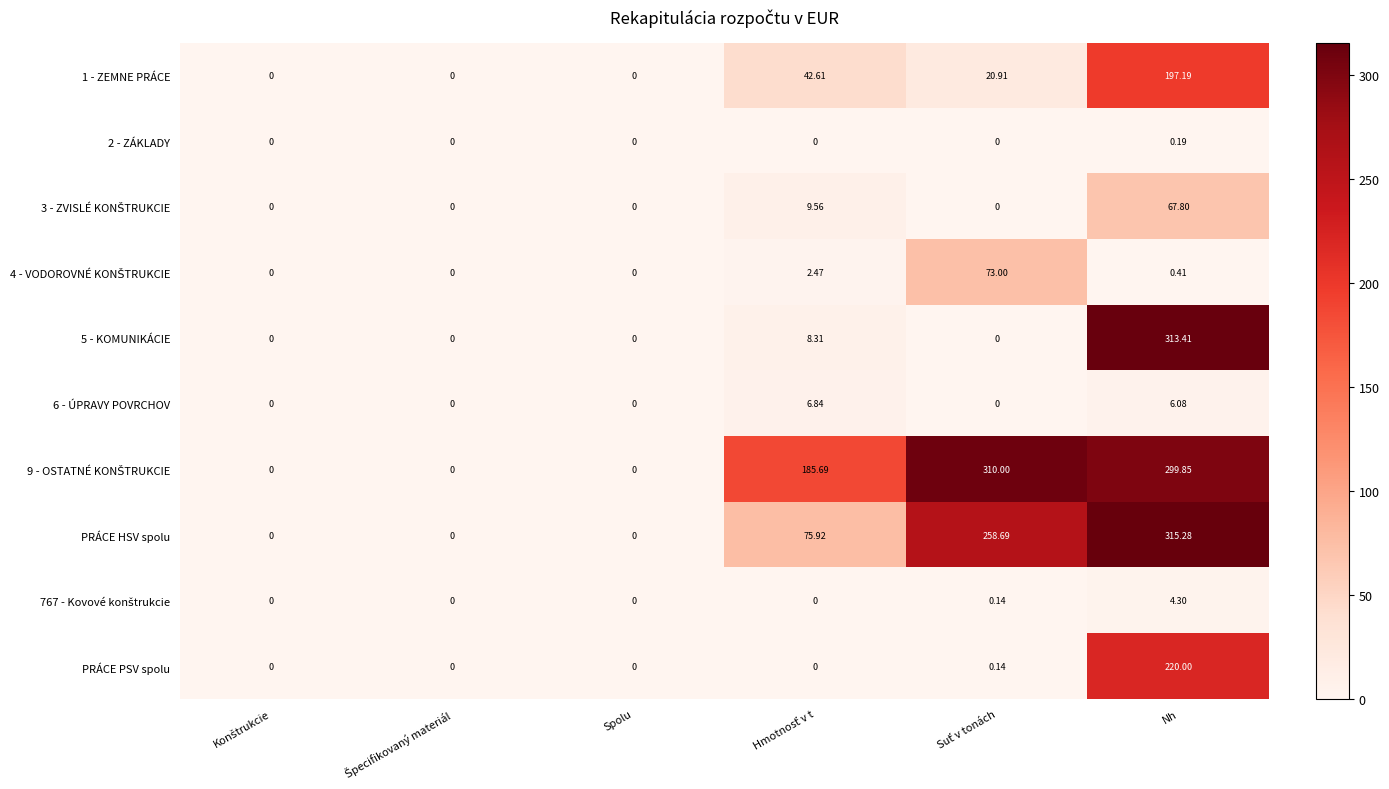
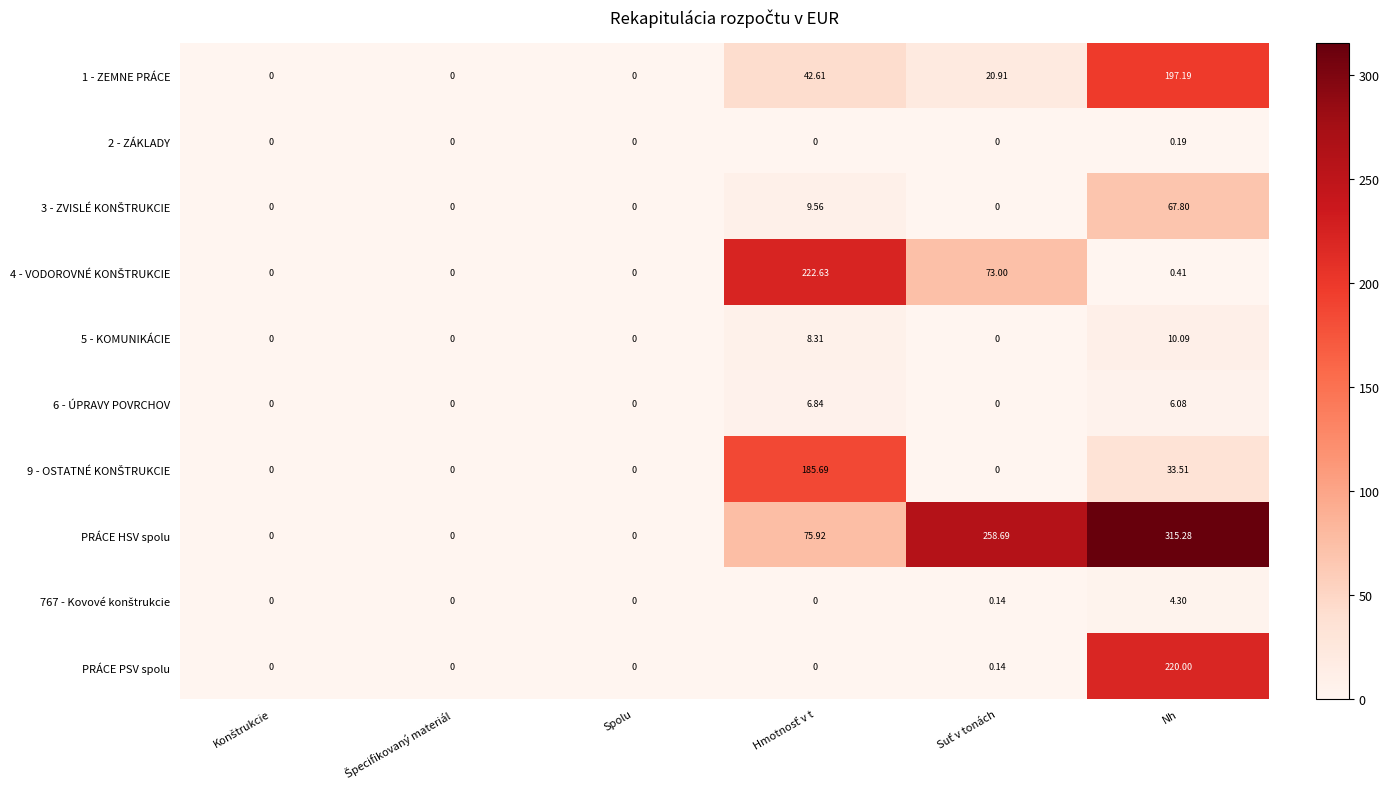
  {
    "1 - ZEMNE PRÁCE": {
      "Konštrukcie": 0,
      "Špecifikovaný materiál": 0,
      "Spolu": 0,
      "Hmotnosť v t": 42.61,
      "Suť v tonách": 20.91,
      "Nh": 197.19
    },
    "2 - ZÁKLADY": {
      "Konštrukcie": 0,
      "Špecifikovaný materiál": 0,
      "Spolu": 0,
      "Hmotnosť v t": 0,
      "Suť v tonách": 0,
      "Nh": 0.19
    },
    "3 - ZVISLÉ KONŠTRUKCIE": {
      "Konštrukcie": 0,
      "Špecifikovaný materiál": 0,
      "Spolu": 0,
      "Hmotnosť v t": 9.56,
      "Suť v tonách": 0,
      "Nh": 67.80
    },
    "4 - VODOROVNÉ KONŠTRUKCIE": {
      "Konštrukcie": 0,
      "Špecifikovaný materiál": 0,
      "Spolu": 0,
-     "Hmotnosť v t": 2.47,
+     "Hmotnosť v t": 222.63,
      "Suť v tonách": 73.00,
      "Nh": 0.41
    },
    "5 - KOMUNIKÁCIE": {
      "Konštrukcie": 0,
      "Špecifikovaný materiál": 0,
      "Spolu": 0,
      "Hmotnosť v t": 8.31,
      "Suť v tonách": 0,
-     "Nh": 313.41
+     "Nh": 10.09
    },
    "6 - ÚPRAVY POVRCHOV": {
      "Konštrukcie": 0,
      "Špecifikovaný materiál": 0,
      "Spolu": 0,
      "Hmotnosť v t": 6.84,
      "Suť v tonách": 0,
      "Nh": 6.08
    },
    "9 - OSTATNÉ KONŠTRUKCIE": {
      "Konštrukcie": 0,
      "Špecifikovaný materiál": 0,
      "Spolu": 0,
      "Hmotnosť v t": 185.69,
-     "Suť v tonách": 310.00,
-     "Nh": 299.85
+     "Suť v tonách": 0,
+     "Nh": 33.51
    },
    "PRÁCE HSV spolu": {
      "Konštrukcie": 0,
      "Špecifikovaný materiál": 0,
      "Spolu": 0,
      "Hmotnosť v t": 75.92,
      "Suť v tonách": 258.69,
      "Nh": 315.28
    },
    "767 - Kovové konštrukcie": {
      "Konštrukcie": 0,
      "Špecifikovaný materiál": 0,
      "Spolu": 0,
      "Hmotnosť v t": 0,
      "Suť v tonách": 0.14,
      "Nh": 4.30
    },
    "PRÁCE PSV spolu": {
      "Konštrukcie": 0,
      "Špecifikovaný materiál": 0,
      "Spolu": 0,
      "Hmotnosť v t": 0,
      "Suť v tonách": 0.14,
      "Nh": 220.00
    }
  }
